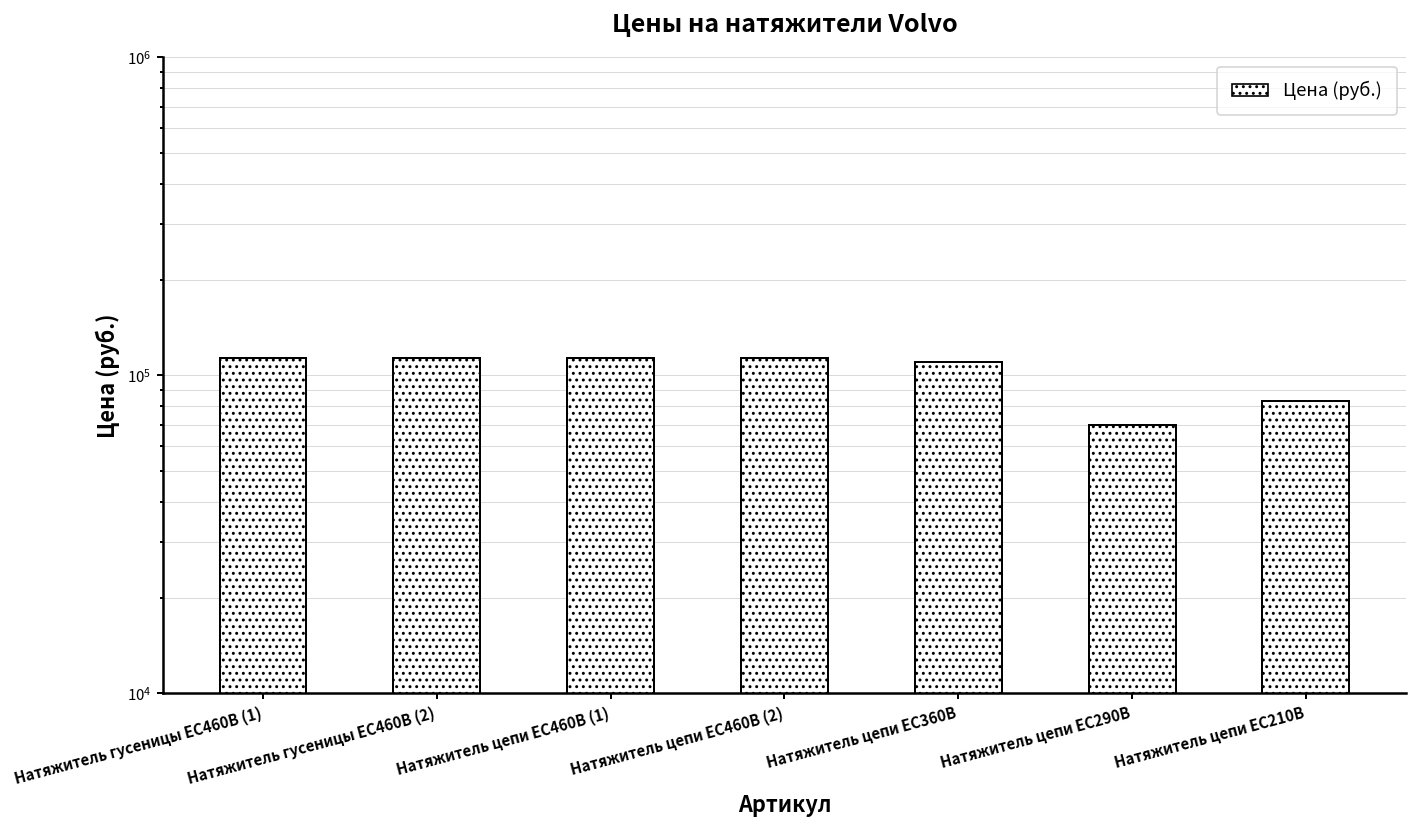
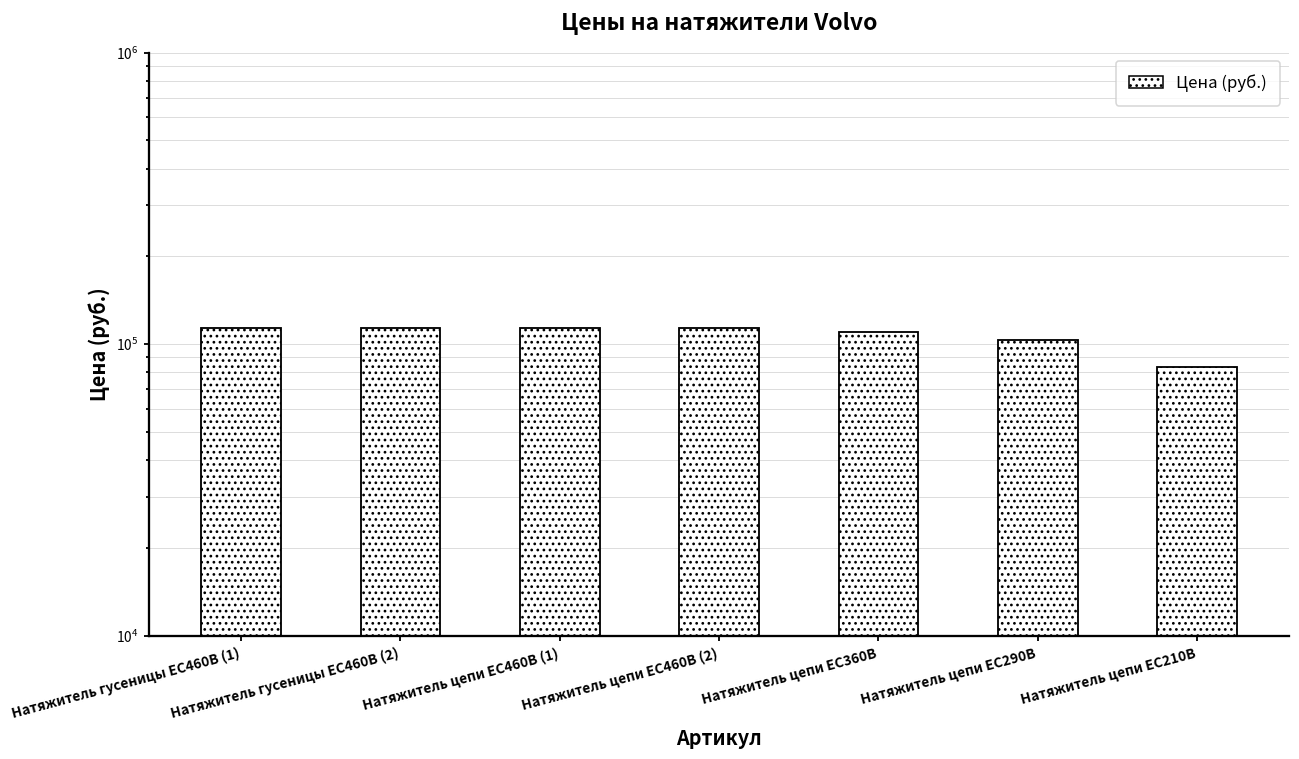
  {
    "Натяжитель гусеницы EC460В (1)": 114000,
    "Натяжитель гусеницы EC460В (2)": 114000,
    "Натяжитель цепи EC460В (1)": 114000,
    "Натяжитель цепи EC460В (2)": 114000,
    "Натяжитель цепи EC360В": 110000,
-   "Натяжитель цепи EC290В": 70000,
+   "Натяжитель цепи EC290В": 103000,
    "Натяжитель цепи EC210В": 83000
  }
